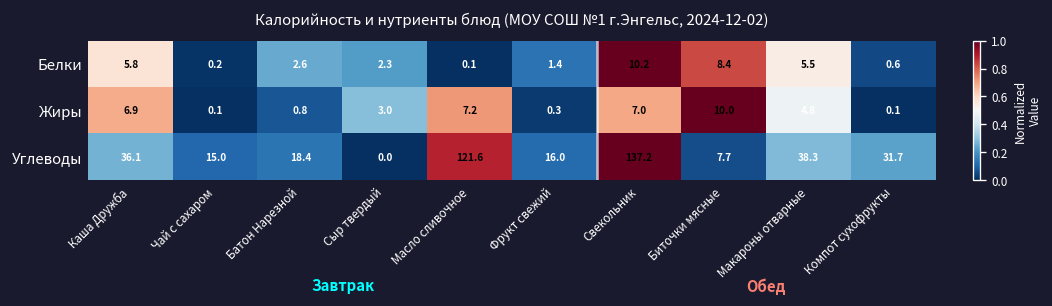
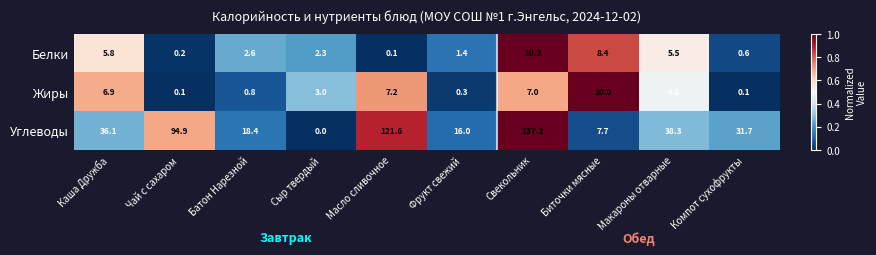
  {
    "Белки": {
      "Каша Дружба": 5.8,
      "Чай с сахаром": 0.2,
      "Батон Нарезной": 2.6,
      "Сыр твердый": 2.3,
      "Масло сливочное": 0.1,
      "Фрукт свежий": 1.4,
      "Свекольник": 10.2,
      "Биточки мясные": 8.4,
      "Макароны отварные": 5.5,
      "Компот сухофрукты": 0.6
    },
    "Жиры": {
      "Каша Дружба": 6.9,
      "Чай с сахаром": 0.1,
      "Батон Нарезной": 0.8,
      "Сыр твердый": 3.0,
      "Масло сливочное": 7.2,
      "Фрукт свежий": 0.3,
      "Свекольник": 7.0,
      "Биточки мясные": 10.0,
      "Компот сухофрукты": 0.1
    },
    "Углеводы": {
      "Каша Дружба": 36.1,
-     "Чай с сахаром": 15.0,
+     "Чай с сахаром": 94.9,
      "Батон Нарезной": 18.4,
      "Сыр твердый": 0.0,
      "Масло сливочное": 121.6,
      "Фрукт свежий": 16.0,
      "Свекольник": 137.2,
      "Биточки мясные": 7.7,
      "Макароны отварные": 38.3,
      "Компот сухофрукты": 31.7
    }
  }
